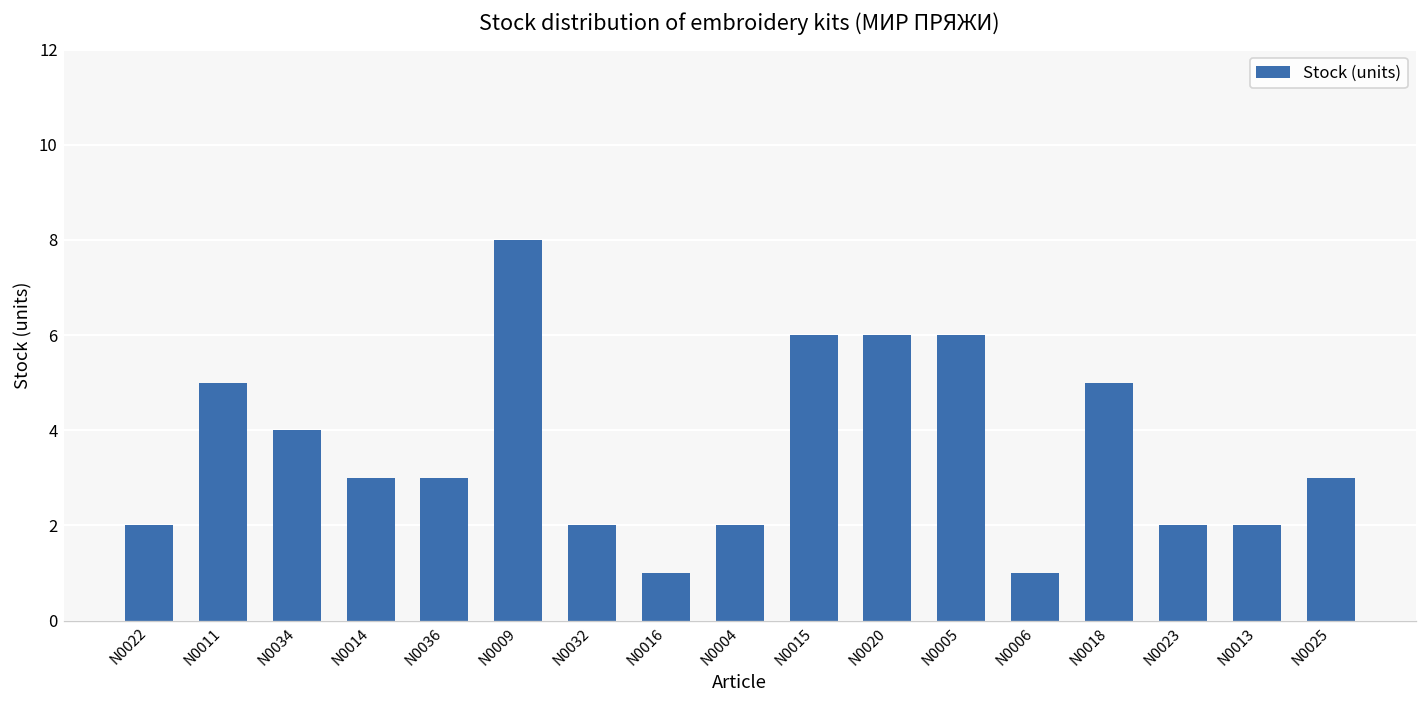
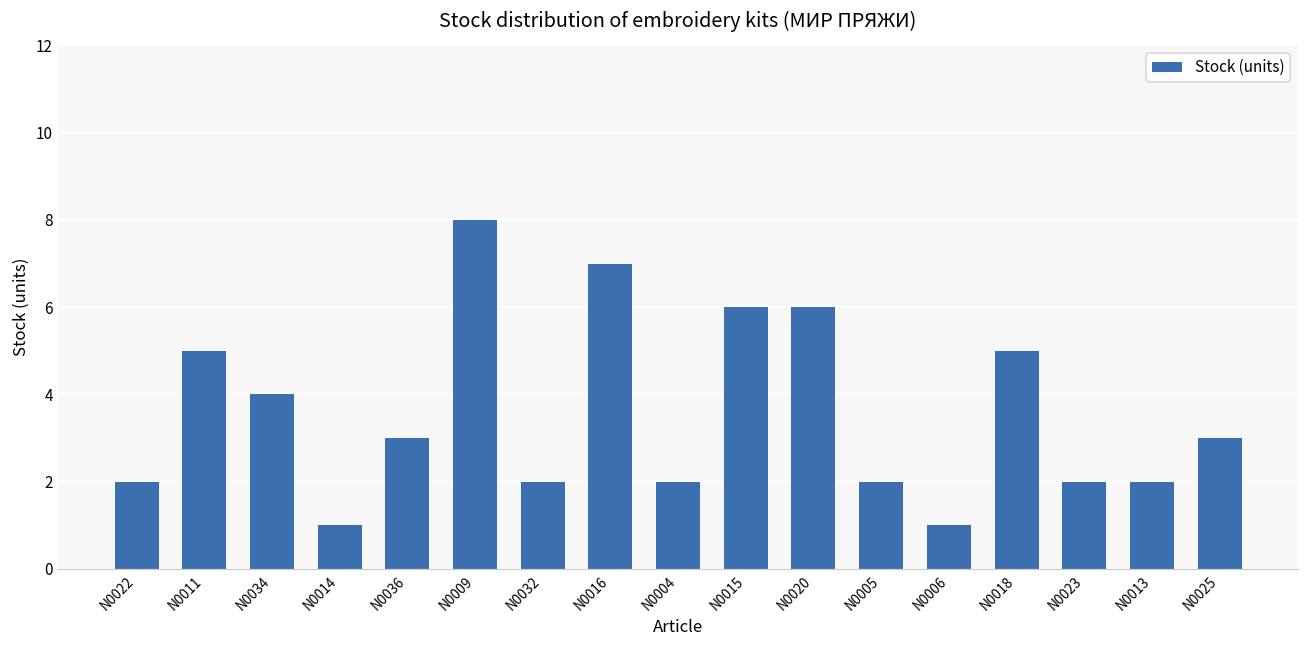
  {
    "N0022": 2,
    "N0011": 5,
    "N0034": 4,
-   "N0014": 3,
+   "N0014": 1,
    "N0036": 3,
    "N0009": 8,
    "N0032": 2,
-   "N0016": 1,
+   "N0016": 7,
    "N0004": 2,
    "N0015": 6,
    "N0020": 6,
-   "N0005": 6,
+   "N0005": 2,
    "N0006": 1,
    "N0018": 5,
    "N0023": 2,
    "N0013": 2,
    "N0025": 3
  }
